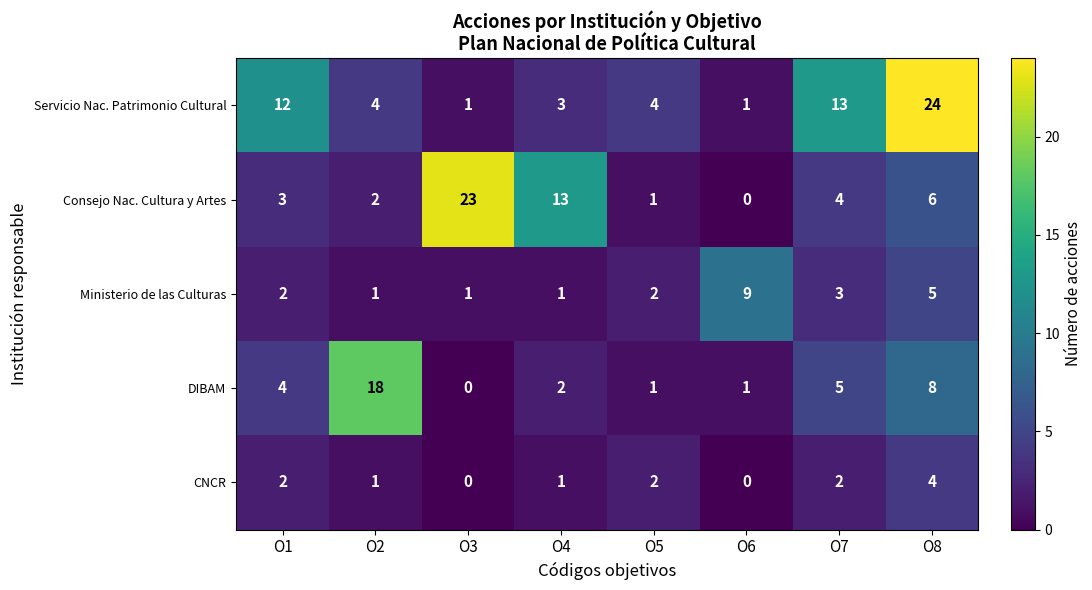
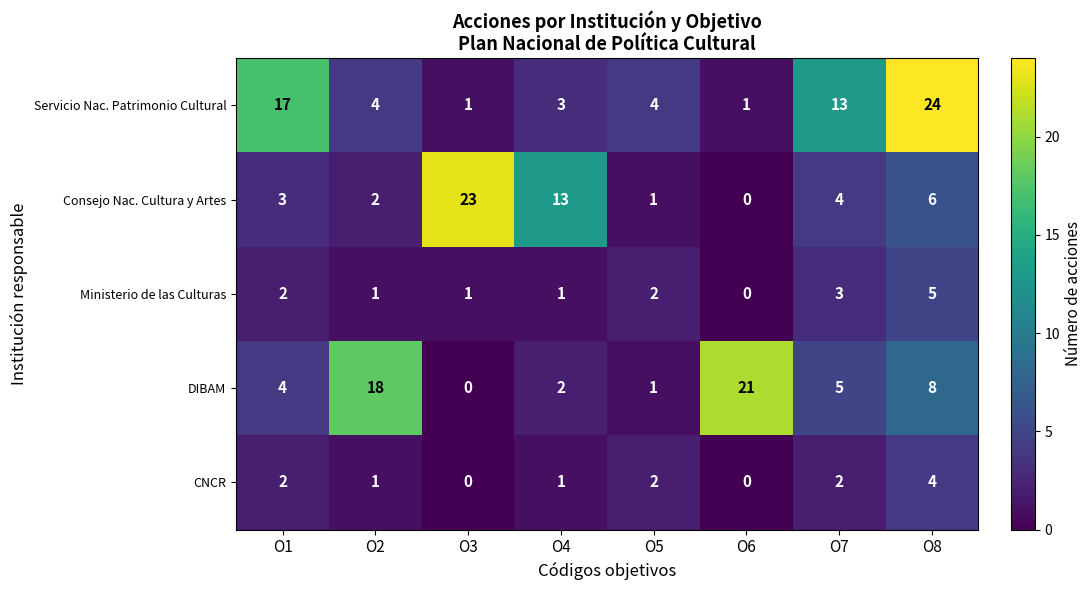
  {
    "Servicio Nac. Patrimonio Cultural": {
-     "O1": 12,
+     "O1": 17,
      "O2": 4,
      "O3": 1,
      "O4": 3,
      "O5": 4,
      "O6": 1,
      "O7": 13,
      "O8": 24
    },
    "Consejo Nac. Cultura y Artes": {
      "O1": 3,
      "O2": 2,
      "O3": 23,
      "O4": 13,
      "O5": 1,
      "O6": 0,
      "O7": 4,
      "O8": 6
    },
    "Ministerio de las Culturas": {
      "O1": 2,
      "O2": 1,
      "O3": 1,
      "O4": 1,
      "O5": 2,
-     "O6": 9,
+     "O6": 0,
      "O7": 3,
      "O8": 5
    },
    "DIBAM": {
      "O1": 4,
      "O2": 18,
      "O3": 0,
      "O4": 2,
      "O5": 1,
-     "O6": 1,
+     "O6": 21,
      "O7": 5,
      "O8": 8
    },
    "CNCR": {
      "O1": 2,
      "O2": 1,
      "O3": 0,
      "O4": 1,
      "O5": 2,
      "O6": 0,
      "O7": 2,
      "O8": 4
    }
  }
